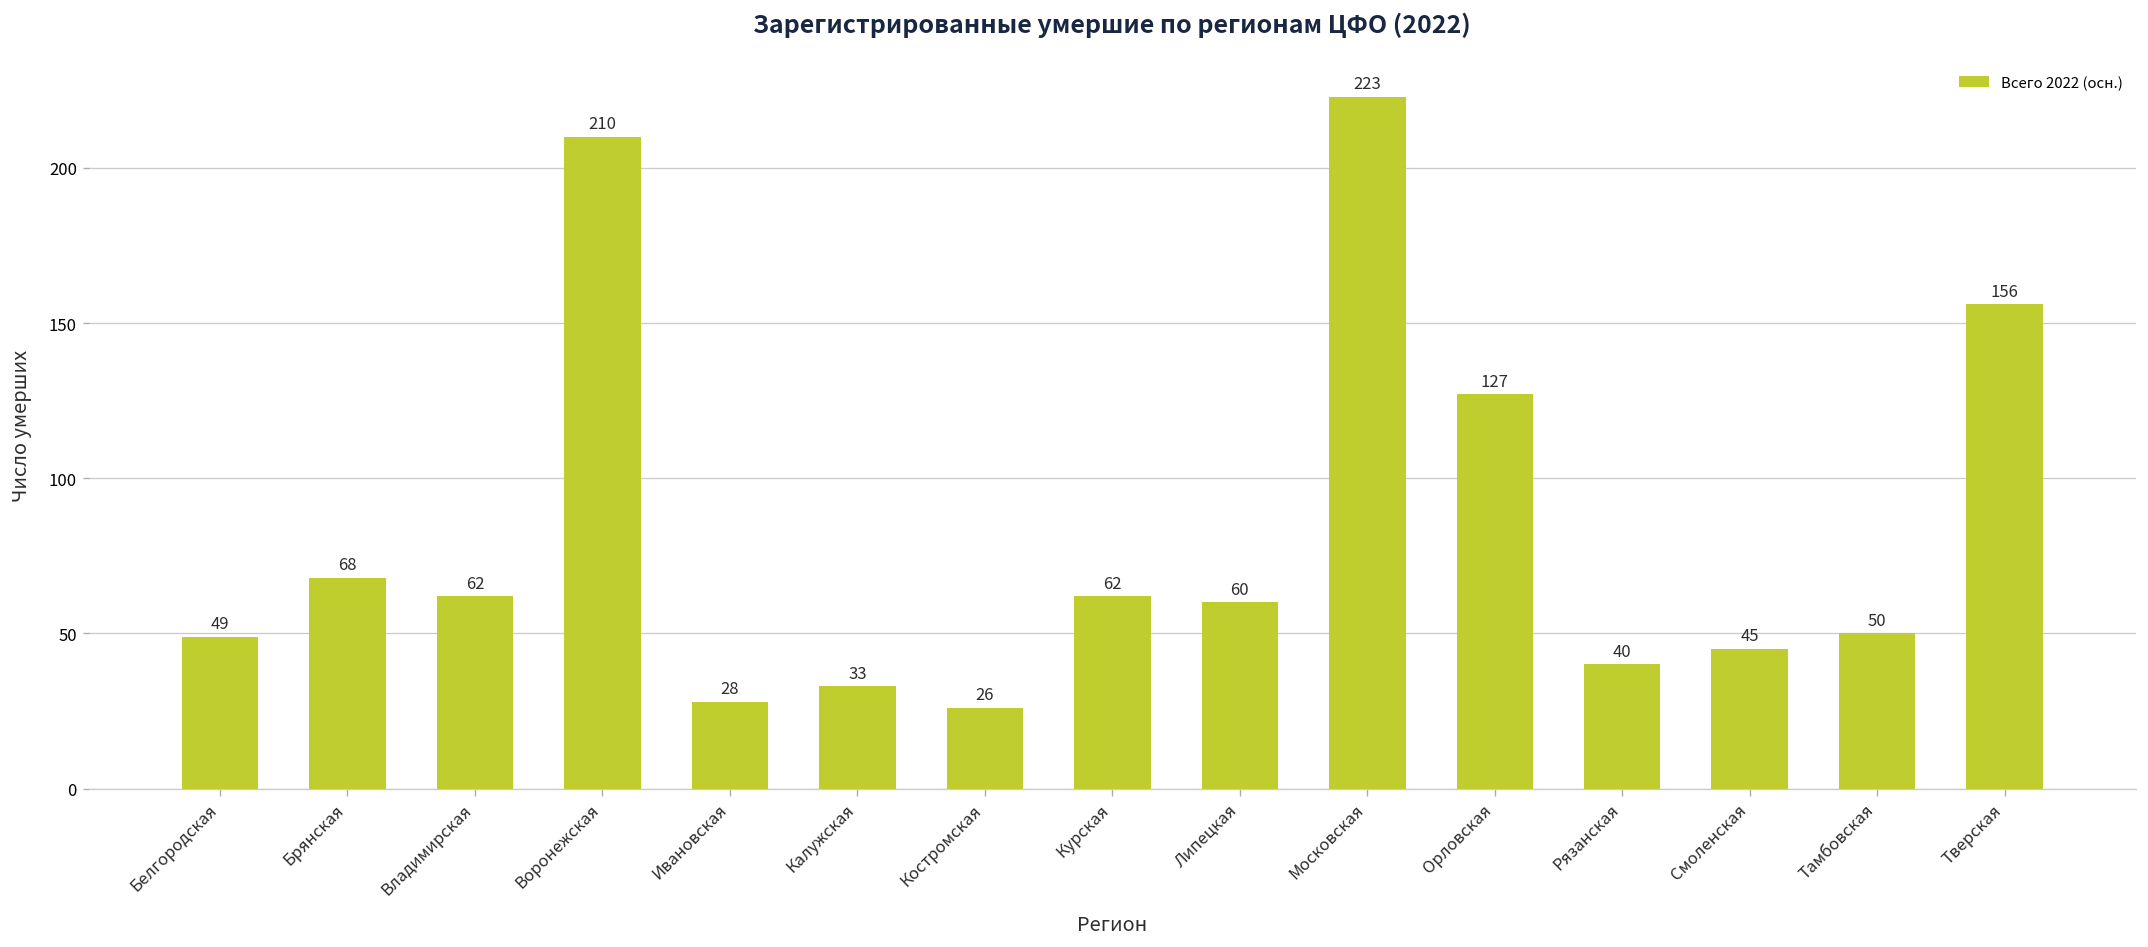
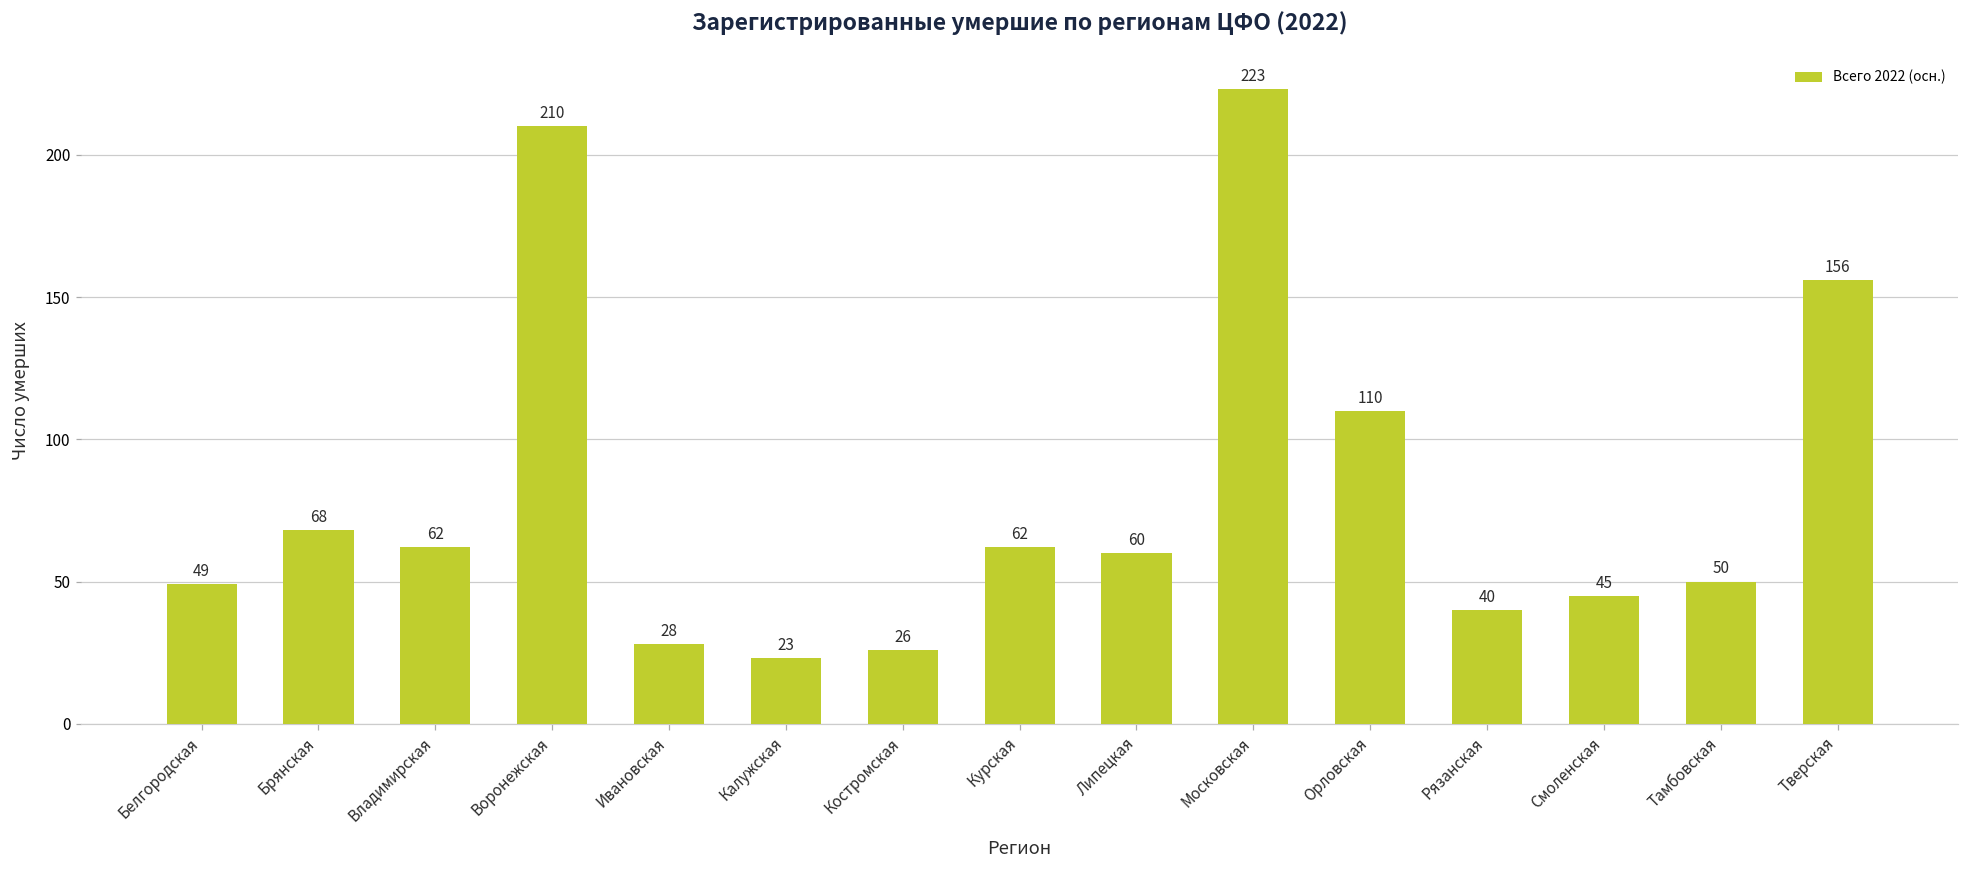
  {
    "Белгородская": 49,
    "Брянская": 68,
    "Владимирская": 62,
    "Воронежская": 210,
    "Ивановская": 28,
-   "Калужская": 33,
+   "Калужская": 23,
    "Костромская": 26,
    "Курская": 62,
    "Липецкая": 60,
    "Московская": 223,
-   "Орловская": 127,
+   "Орловская": 110,
    "Рязанская": 40,
    "Смоленская": 45,
    "Тамбовская": 50,
    "Тверская": 156
  }
